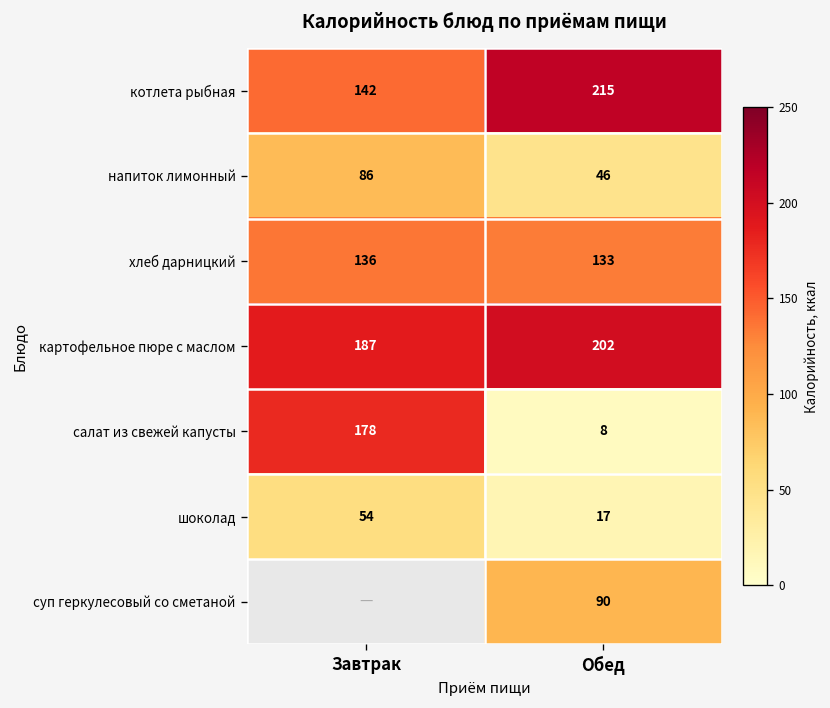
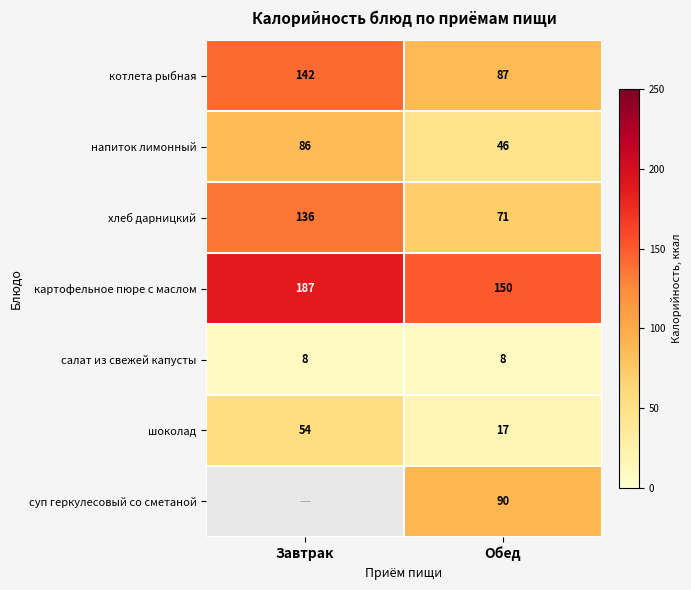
  {
    "котлета рыбная": {
      "Завтрак": 142,
-     "Обед": 215
+     "Обед": 87
    },
    "напиток лимонный": {
      "Завтрак": 86,
      "Обед": 46
    },
    "хлеб дарницкий": {
      "Завтрак": 136,
-     "Обед": 133
+     "Обед": 71
    },
    "картофельное пюре с маслом": {
      "Завтрак": 187,
-     "Обед": 202
+     "Обед": 150
    },
    "салат из свежей капусты": {
-     "Завтрак": 178,
+     "Завтрак": 8,
      "Обед": 8
    },
    "шоколад": {
      "Завтрак": 54,
      "Обед": 17
    },
    "суп геркулесовый со сметаной": {
      "Обед": 90
    }
  }
